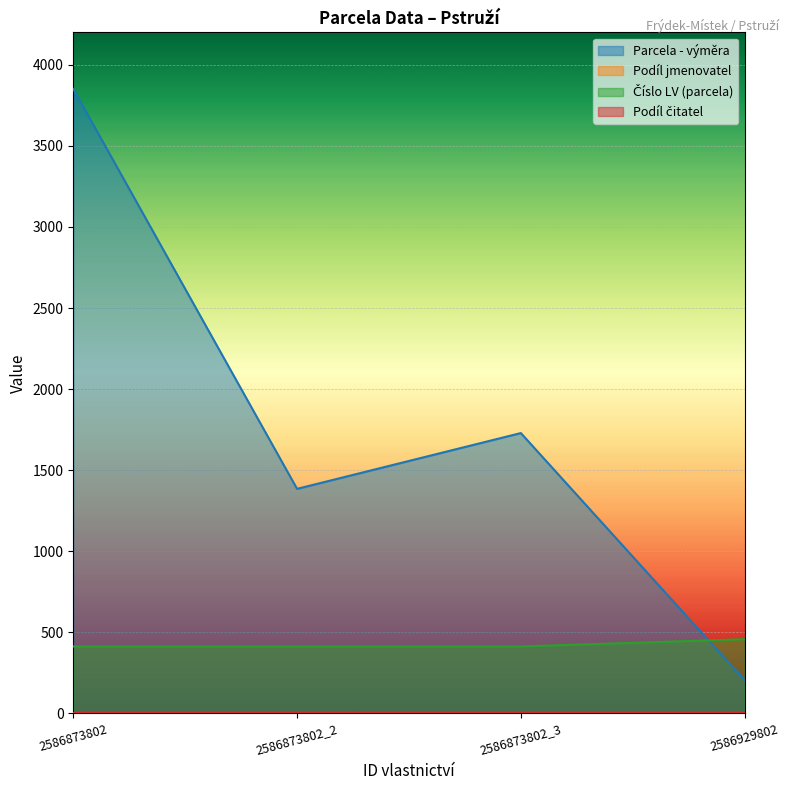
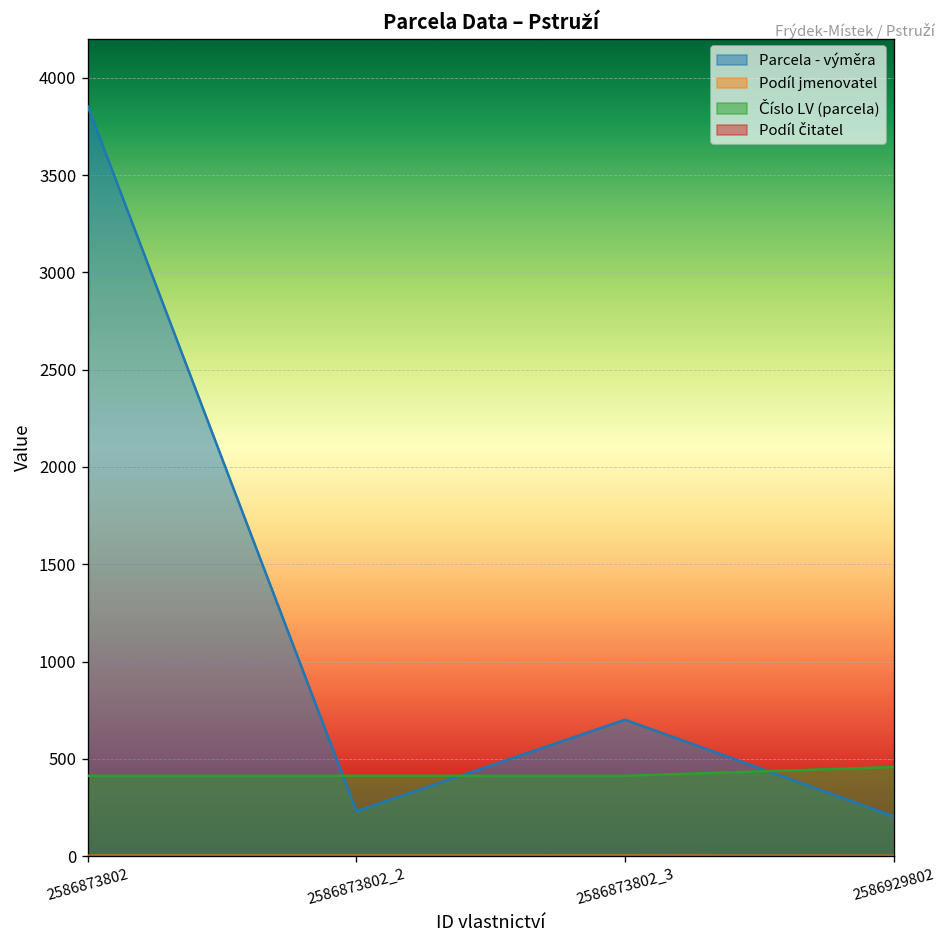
  {
    "Parcela - výměra": {
      "2586873802": 3850,
-     "2586873802_2": 1390,
-     "2586873802_3": 1730,
+     "2586873802_2": 230,
+     "2586873802_3": 700,
      "2586929802": 210
    },
    "Podíl čitatel": {
      "2586873802": 0,
      "2586873802_2": 0,
      "2586873802_3": 0,
      "2586929802": 0
    },
    "Číslo LV (parcela)": {
      "2586873802": 410,
      "2586873802_2": 410,
      "2586873802_3": 410,
      "2586929802": 460
    }
  }
